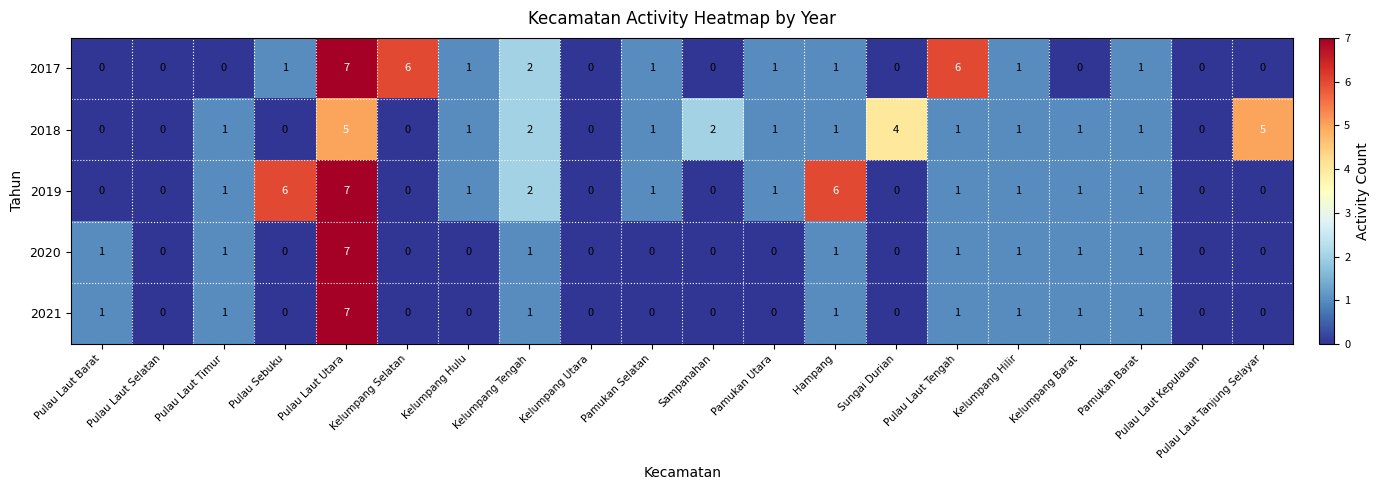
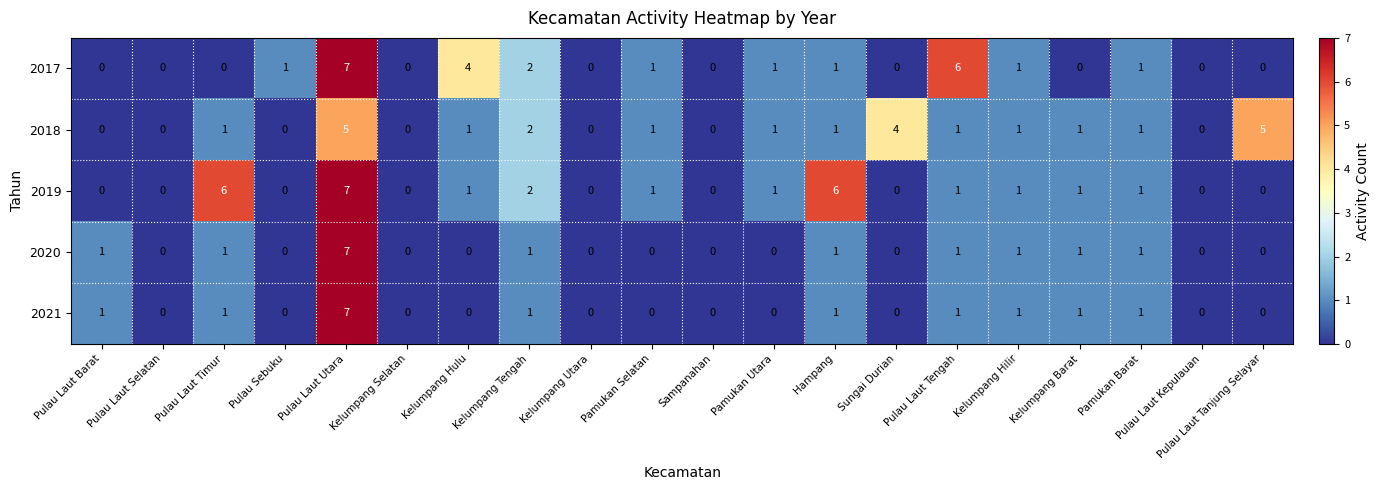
  {
    "2017": {
      "Pulau Laut Barat": 0,
      "Pulau Laut Selatan": 0,
      "Pulau Laut Timur": 0,
      "Pulau Sebuku": 1,
      "Pulau Laut Utara": 7,
-     "Kelumpang Selatan": 6,
-     "Kelumpang Hulu": 1,
+     "Kelumpang Selatan": 0,
+     "Kelumpang Hulu": 4,
      "Kelumpang Tengah": 2,
      "Kelumpang Utara": 0,
      "Pamukan Selatan": 1,
      "Sampanahan": 0,
      "Pamukan Utara": 1,
      "Hampang": 1,
      "Sungai Durian": 0,
      "Pulau Laut Tengah": 6,
      "Kelumpang Hilir": 1,
      "Kelumpang Barat": 0,
      "Pamukan Barat": 1,
      "Pulau Laut Kepulauan": 0,
      "Pulau Laut Tanjung Selayar": 0
    },
    "2018": {
      "Pulau Laut Barat": 0,
      "Pulau Laut Selatan": 0,
      "Pulau Laut Timur": 1,
      "Pulau Sebuku": 0,
      "Pulau Laut Utara": 5,
      "Kelumpang Selatan": 0,
      "Kelumpang Hulu": 1,
      "Kelumpang Tengah": 2,
      "Kelumpang Utara": 0,
      "Pamukan Selatan": 1,
-     "Sampanahan": 2,
+     "Sampanahan": 0,
      "Pamukan Utara": 1,
      "Hampang": 1,
      "Sungai Durian": 4,
      "Pulau Laut Tengah": 1,
      "Kelumpang Hilir": 1,
      "Kelumpang Barat": 1,
      "Pamukan Barat": 1,
      "Pulau Laut Kepulauan": 0,
      "Pulau Laut Tanjung Selayar": 5
    },
    "2019": {
      "Pulau Laut Barat": 0,
      "Pulau Laut Selatan": 0,
-     "Pulau Laut Timur": 1,
-     "Pulau Sebuku": 6,
+     "Pulau Laut Timur": 6,
+     "Pulau Sebuku": 0,
      "Pulau Laut Utara": 7,
      "Kelumpang Selatan": 0,
      "Kelumpang Hulu": 1,
      "Kelumpang Tengah": 2,
      "Kelumpang Utara": 0,
      "Pamukan Selatan": 1,
      "Sampanahan": 0,
      "Pamukan Utara": 1,
      "Hampang": 6,
      "Sungai Durian": 0,
      "Pulau Laut Tengah": 1,
      "Kelumpang Hilir": 1,
      "Kelumpang Barat": 1,
      "Pamukan Barat": 1,
      "Pulau Laut Kepulauan": 0,
      "Pulau Laut Tanjung Selayar": 0
    },
    "2020": {
      "Pulau Laut Barat": 1,
      "Pulau Laut Selatan": 0,
      "Pulau Laut Timur": 1,
      "Pulau Sebuku": 0,
      "Pulau Laut Utara": 7,
      "Kelumpang Selatan": 0,
      "Kelumpang Hulu": 0,
      "Kelumpang Tengah": 1,
      "Kelumpang Utara": 0,
      "Pamukan Selatan": 0,
      "Sampanahan": 0,
      "Pamukan Utara": 0,
      "Hampang": 1,
      "Sungai Durian": 0,
      "Pulau Laut Tengah": 1,
      "Kelumpang Hilir": 1,
      "Kelumpang Barat": 1,
      "Pamukan Barat": 1,
      "Pulau Laut Kepulauan": 0,
      "Pulau Laut Tanjung Selayar": 0
    },
    "2021": {
      "Pulau Laut Barat": 1,
      "Pulau Laut Selatan": 0,
      "Pulau Laut Timur": 1,
      "Pulau Sebuku": 0,
      "Pulau Laut Utara": 7,
      "Kelumpang Selatan": 0,
      "Kelumpang Hulu": 0,
      "Kelumpang Tengah": 1,
      "Kelumpang Utara": 0,
      "Pamukan Selatan": 0,
      "Sampanahan": 0,
      "Pamukan Utara": 0,
      "Hampang": 1,
      "Sungai Durian": 0,
      "Pulau Laut Tengah": 1,
      "Kelumpang Hilir": 1,
      "Kelumpang Barat": 1,
      "Pamukan Barat": 1,
      "Pulau Laut Kepulauan": 0,
      "Pulau Laut Tanjung Selayar": 0
    }
  }
